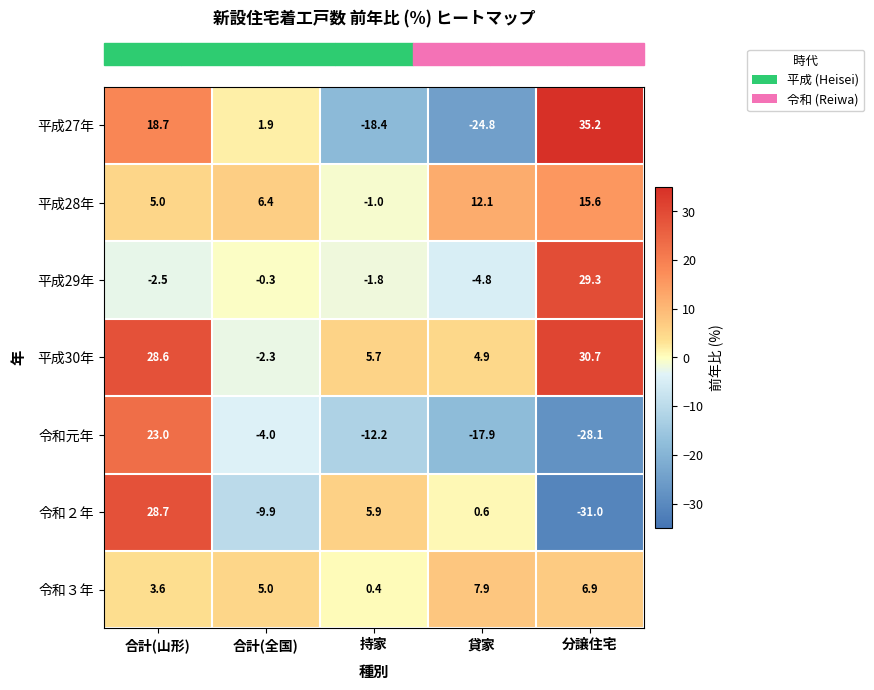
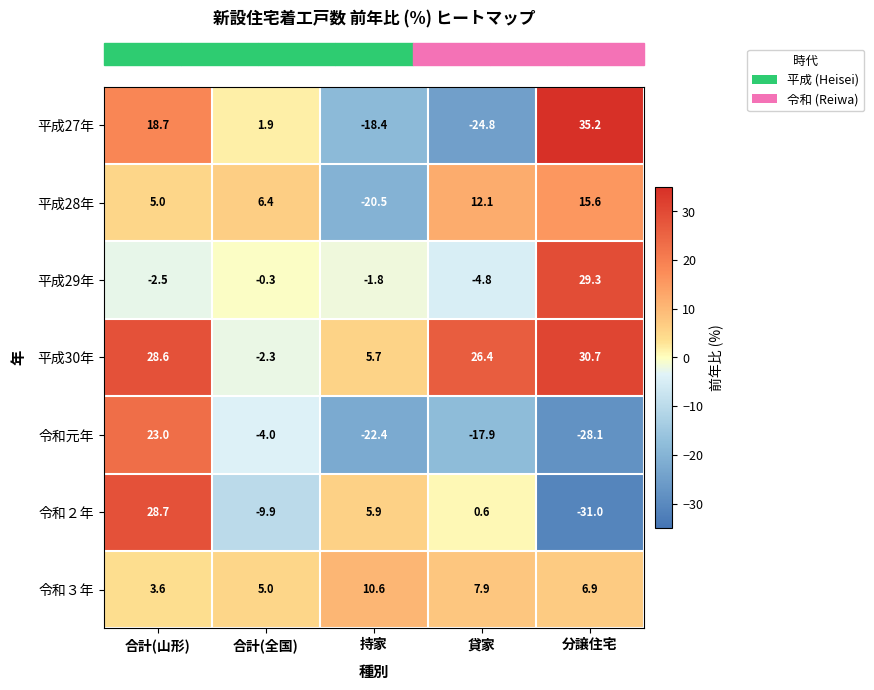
  {
    "平成27年": {
      "合計(山形)": 18.7,
      "合計(全国)": 1.9,
      "持家": -18.4,
      "貸家": -24.8,
      "分譲住宅": 35.2
    },
    "平成28年": {
      "合計(山形)": 5.0,
      "合計(全国)": 6.4,
-     "持家": -1.0,
+     "持家": -20.5,
      "貸家": 12.1,
      "分譲住宅": 15.6
    },
    "平成29年": {
      "合計(山形)": -2.5,
      "合計(全国)": -0.3,
      "持家": -1.8,
      "貸家": -4.8,
      "分譲住宅": 29.3
    },
    "平成30年": {
      "合計(山形)": 28.6,
      "合計(全国)": -2.3,
      "持家": 5.7,
-     "貸家": 4.9,
+     "貸家": 26.4,
      "分譲住宅": 30.7
    },
    "令和元年": {
      "合計(山形)": 23.0,
      "合計(全国)": -4.0,
-     "持家": -12.2,
+     "持家": -22.4,
      "貸家": -17.9,
      "分譲住宅": -28.1
    },
    "令和２年": {
      "合計(山形)": 28.7,
      "合計(全国)": -9.9,
      "持家": 5.9,
      "貸家": 0.6,
      "分譲住宅": -31.0
    },
    "令和３年": {
      "合計(山形)": 3.6,
      "合計(全国)": 5.0,
-     "持家": 0.4,
+     "持家": 10.6,
      "貸家": 7.9,
      "分譲住宅": 6.9
    }
  }
